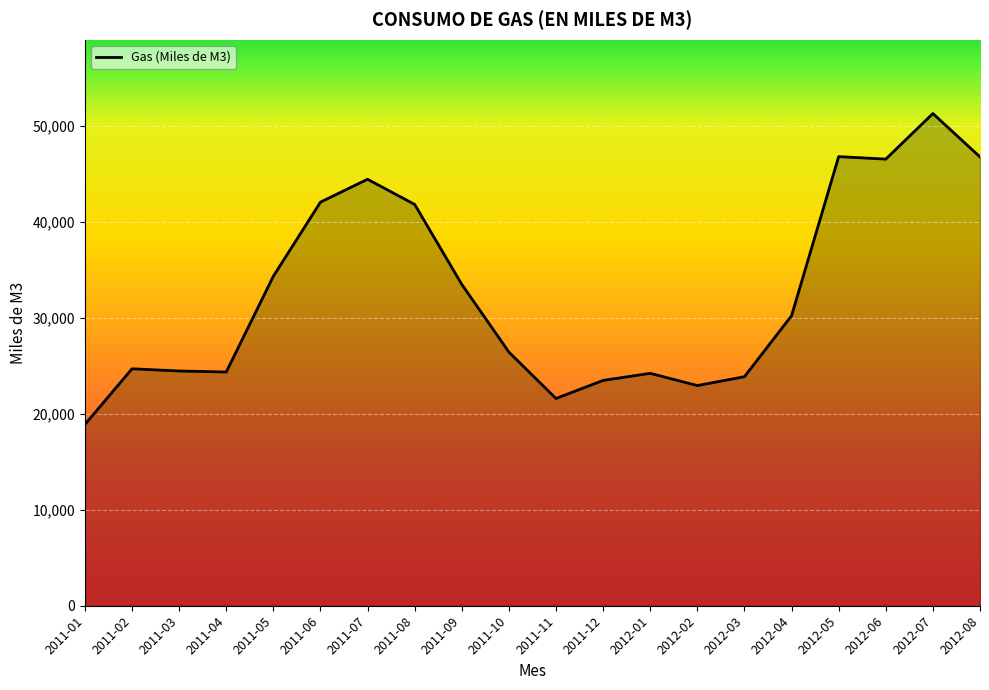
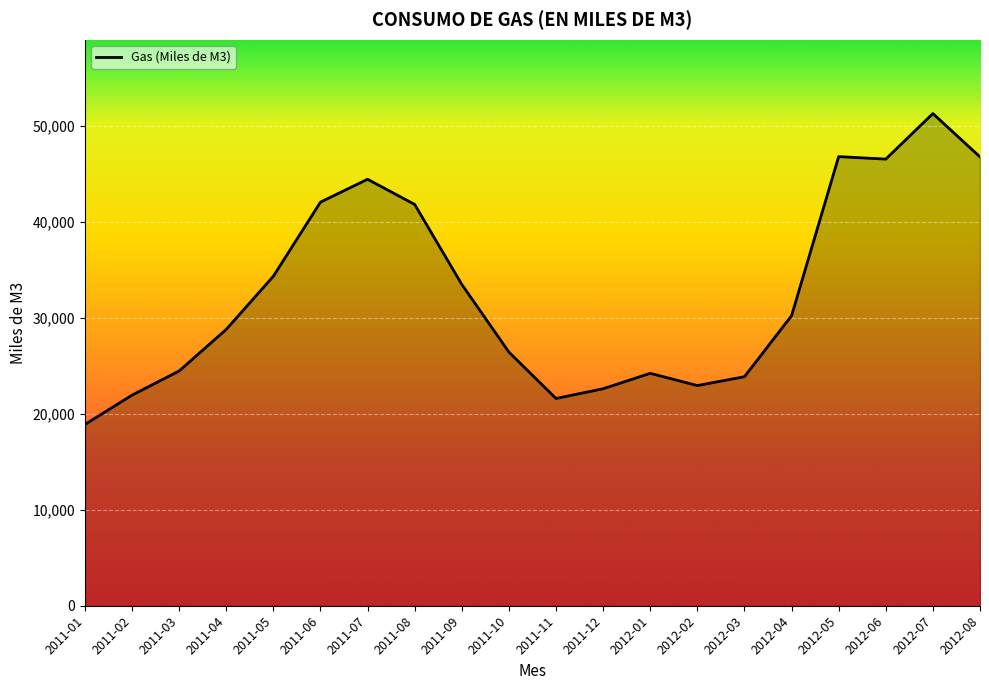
  {
    "2011-01": "19,000",
-   "2011-02": "25,000",
+   "2011-02": "22,000",
    "2011-03": "24,000",
-   "2011-04": "24,000",
+   "2011-04": "29,000",
    "2011-05": "34,000",
    "2011-06": "42,000",
    "2011-07": "44,000",
    "2011-08": "42,000",
    "2011-09": "33,000",
    "2011-10": "26,000",
    "2011-11": "22,000",
-   "2011-12": "23,500",
+   "2011-12": "22,600",
    "2012-01": "24,000",
    "2012-02": "23,000",
    "2012-03": "24,000",
    "2012-04": "30,000",
    "2012-05": "47,000",
    "2012-06": "47,000",
    "2012-07": "51,000",
    "2012-08": "47,000"
  }
